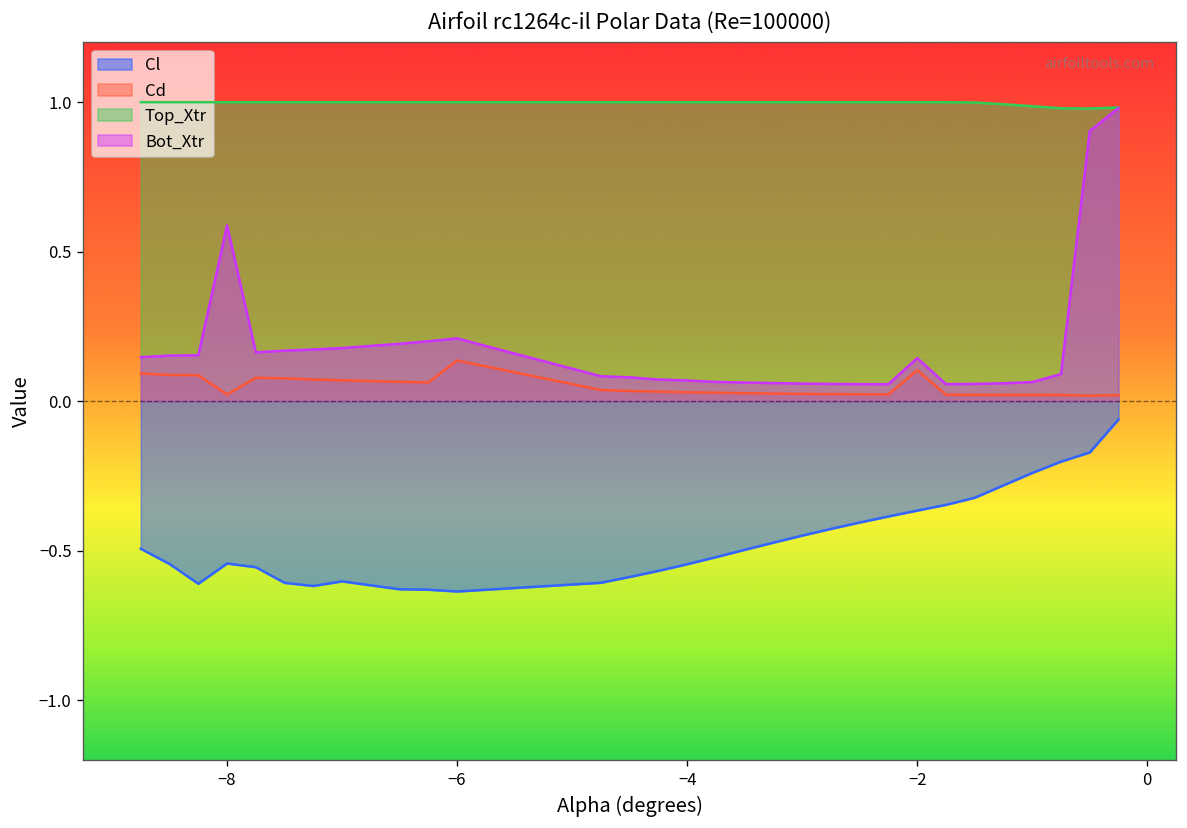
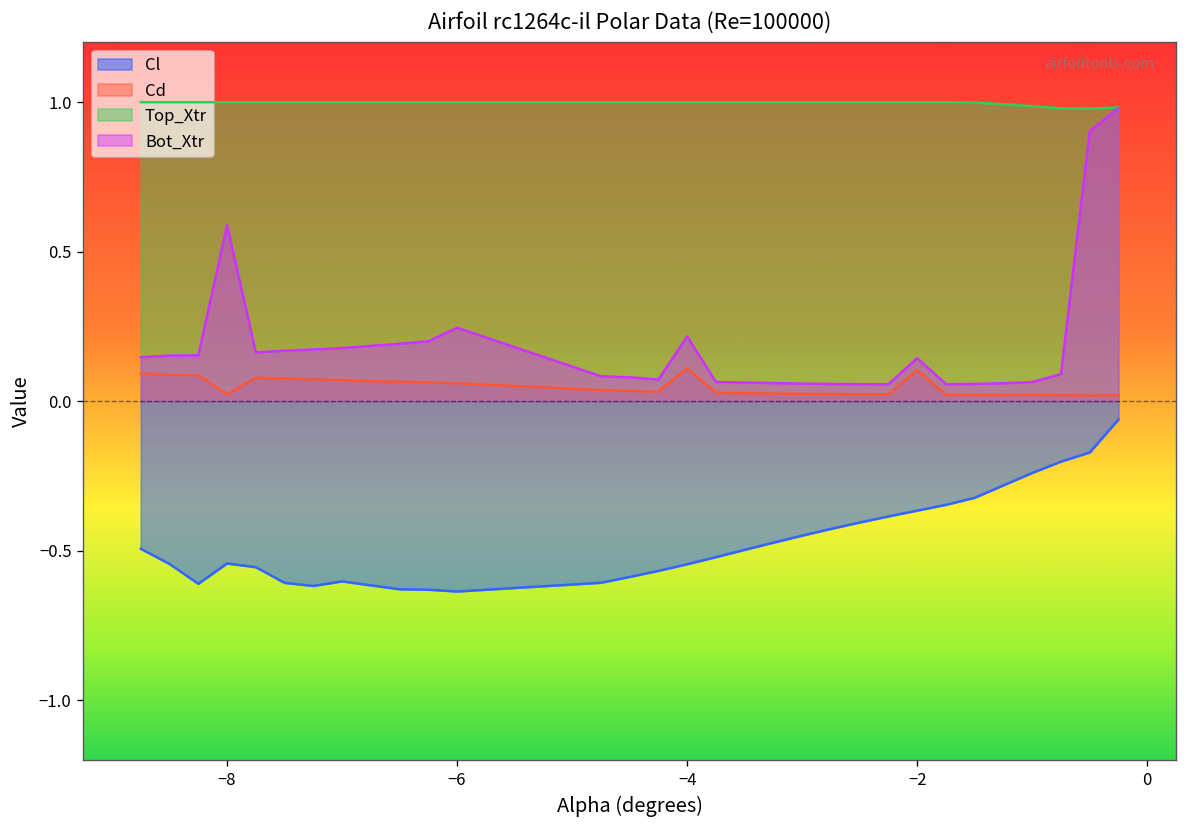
  {
    "Cd": {
      "−8": 0.02,
-     "−6": 0.14,
-     "−4": 0.03,
+     "−6": 0.06,
+     "−4": 0.11,
      "−2": 0.10
    },
    "Top_Xtr": {
      "−8": 1.00,
      "−6": 1.00,
      "−4": 1.00,
      "−2": 1.00
    },
    "Bot_Xtr": {
      "−8": 0.59,
-     "−6": 0.21,
-     "−4": 0.07,
+     "−6": 0.25,
+     "−4": 0.22,
      "−2": 0.14
    }
  }
